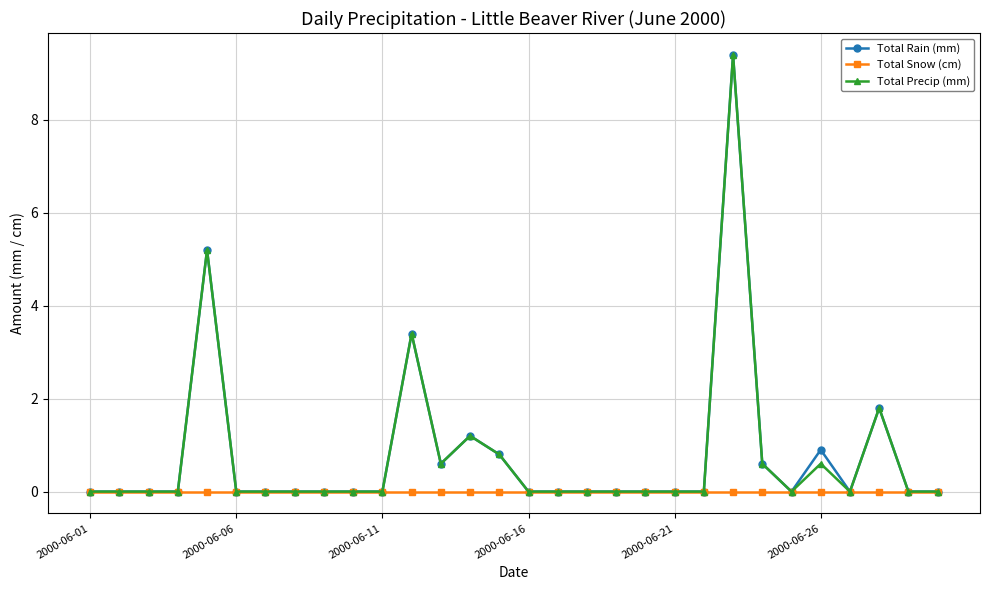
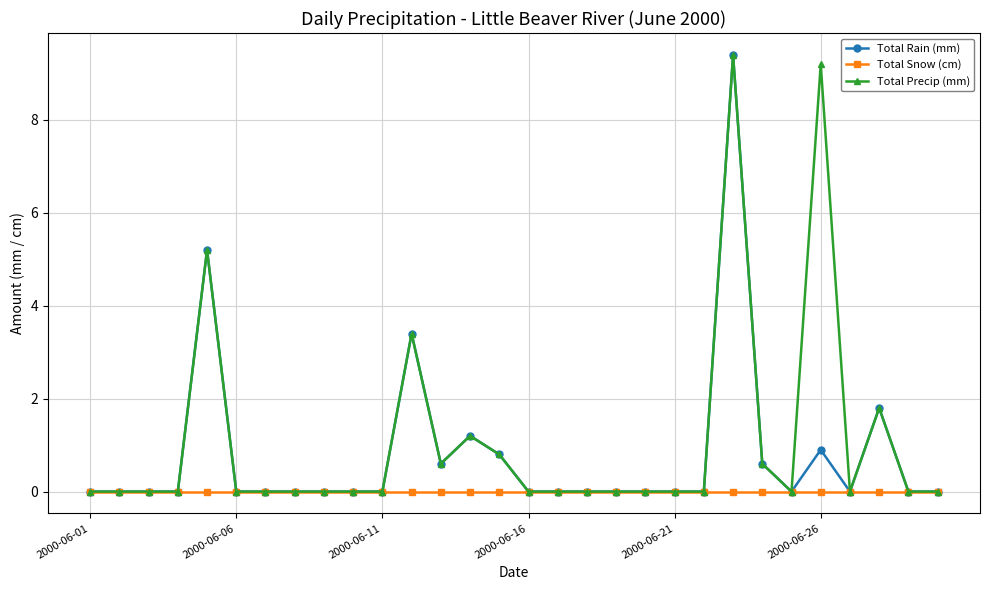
  {
    "Total Rain (mm)": {
      "2000-06-26": 0.9
    },
    "Total Snow (cm)": {
      "2000-06-26": 0.0
    },
    "Total Precip (mm)": {
-     "2000-06-26": 0.6
+     "2000-06-26": 9.2
    }
  }
